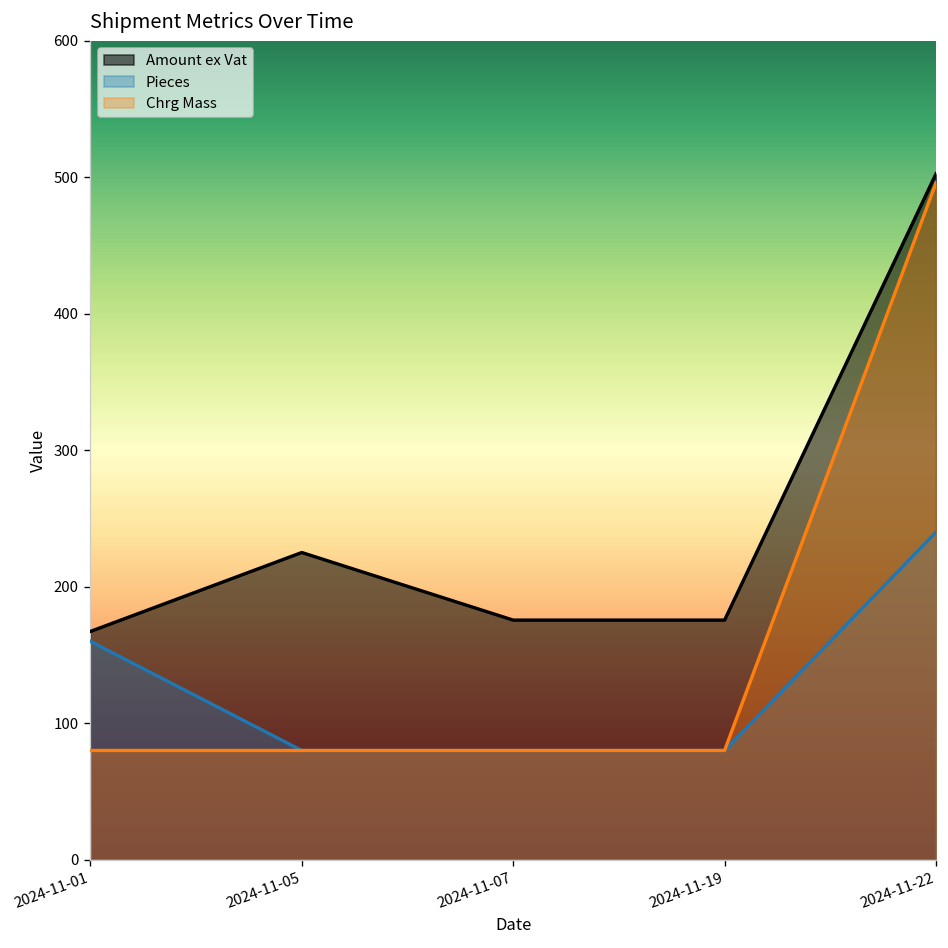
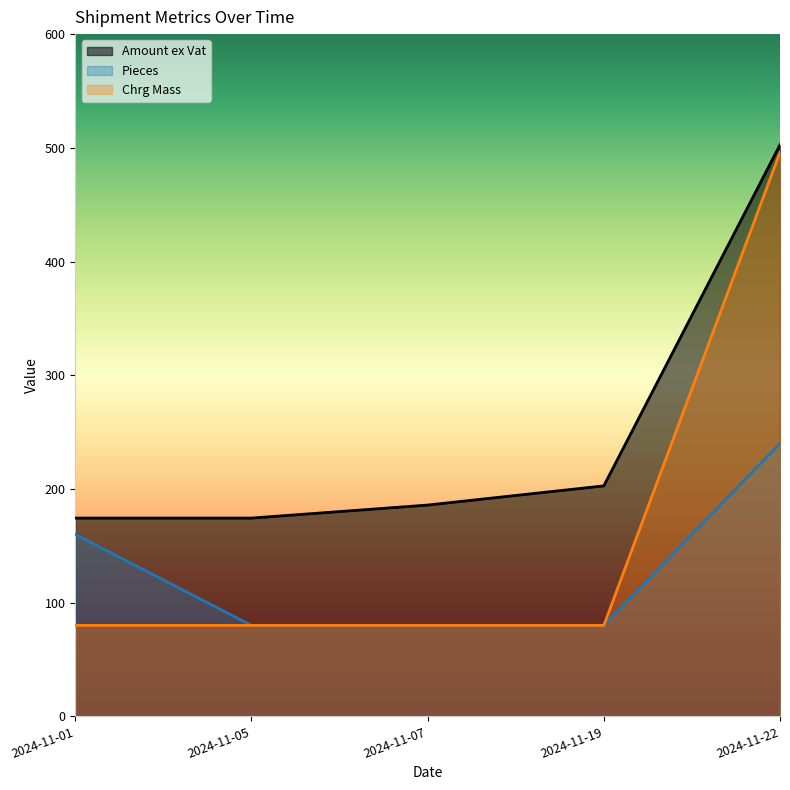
  {
    "Amount ex Vat": {
-     "2024-11-01": 167,
-     "2024-11-05": 225,
-     "2024-11-07": 176,
-     "2024-11-19": 176,
+     "2024-11-01": 174,
+     "2024-11-05": 174,
+     "2024-11-07": 186,
+     "2024-11-19": 203,
      "2024-11-22": 503
    },
    "Pieces": {
      "2024-11-01": 160,
      "2024-11-22": 240
    },
    "Chrg Mass": {
      "2024-11-01": 80,
      "2024-11-22": 496
    }
  }
